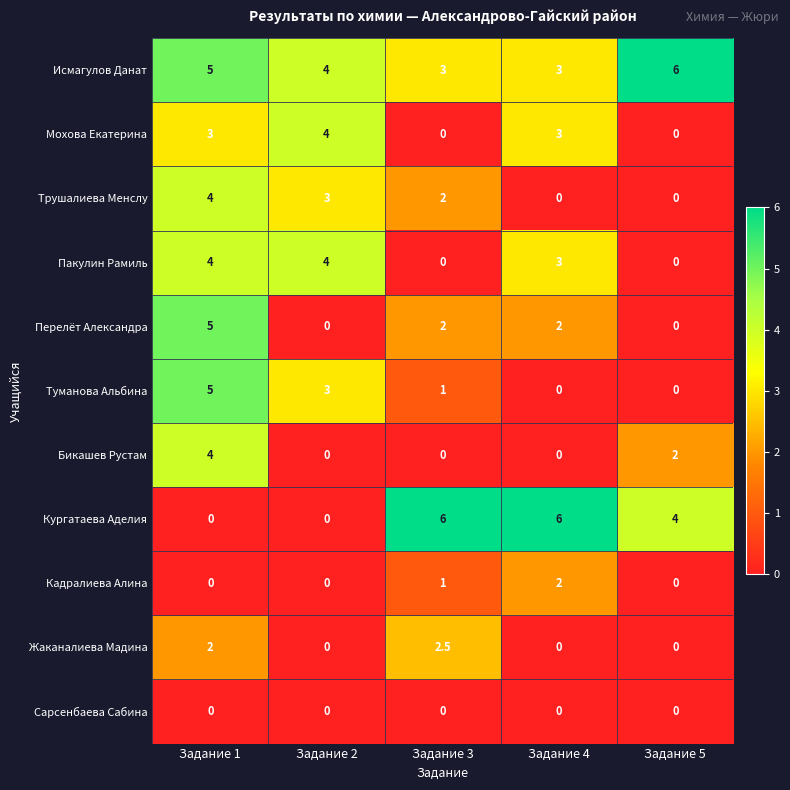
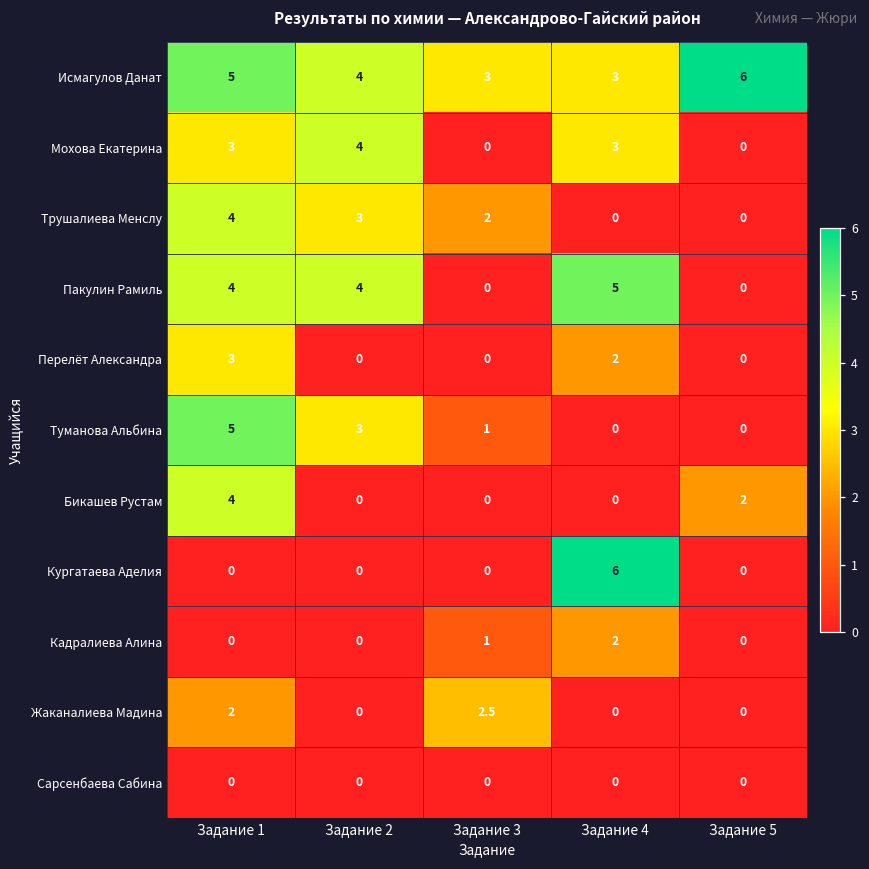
  {
    "Исмагулов Данат": {
      "Задание 1": 5,
      "Задание 2": 4,
      "Задание 3": 3,
      "Задание 4": 3,
      "Задание 5": 6
    },
    "Мохова Екатерина": {
      "Задание 1": 3,
      "Задание 2": 4,
      "Задание 3": 0,
      "Задание 4": 3,
      "Задание 5": 0
    },
    "Трушалиева Менслу": {
      "Задание 1": 4,
      "Задание 2": 3,
      "Задание 3": 2,
      "Задание 4": 0,
      "Задание 5": 0
    },
    "Пакулин Рамиль": {
      "Задание 1": 4,
      "Задание 2": 4,
      "Задание 3": 0,
-     "Задание 4": 3,
+     "Задание 4": 5,
      "Задание 5": 0
    },
    "Перелёт Александра": {
-     "Задание 1": 5,
+     "Задание 1": 3,
      "Задание 2": 0,
-     "Задание 3": 2,
+     "Задание 3": 0,
      "Задание 4": 2,
      "Задание 5": 0
    },
    "Туманова Альбина": {
      "Задание 1": 5,
      "Задание 2": 3,
      "Задание 3": 1,
      "Задание 4": 0,
      "Задание 5": 0
    },
    "Бикашев Рустам": {
      "Задание 1": 4,
      "Задание 2": 0,
      "Задание 3": 0,
      "Задание 4": 0,
      "Задание 5": 2
    },
    "Кургатаева Аделия": {
      "Задание 1": 0,
      "Задание 2": 0,
-     "Задание 3": 6,
+     "Задание 3": 0,
      "Задание 4": 6,
-     "Задание 5": 4
+     "Задание 5": 0
    },
    "Кадралиева Алина": {
      "Задание 1": 0,
      "Задание 2": 0,
      "Задание 3": 1,
      "Задание 4": 2,
      "Задание 5": 0
    },
    "Жаканалиева Мадина": {
      "Задание 1": 2,
      "Задание 2": 0,
      "Задание 3": 2.5,
      "Задание 4": 0,
      "Задание 5": 0
    },
    "Сарсенбаева Сабина": {
      "Задание 1": 0,
      "Задание 2": 0,
      "Задание 3": 0,
      "Задание 4": 0,
      "Задание 5": 0
    }
  }
